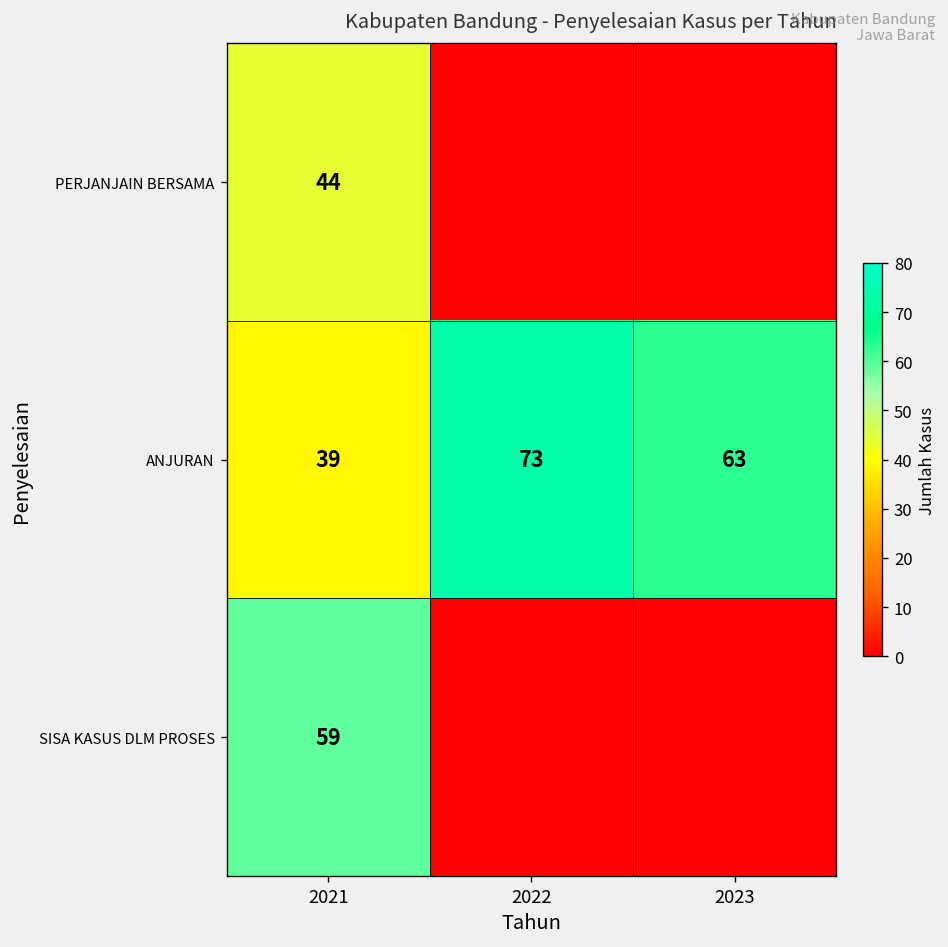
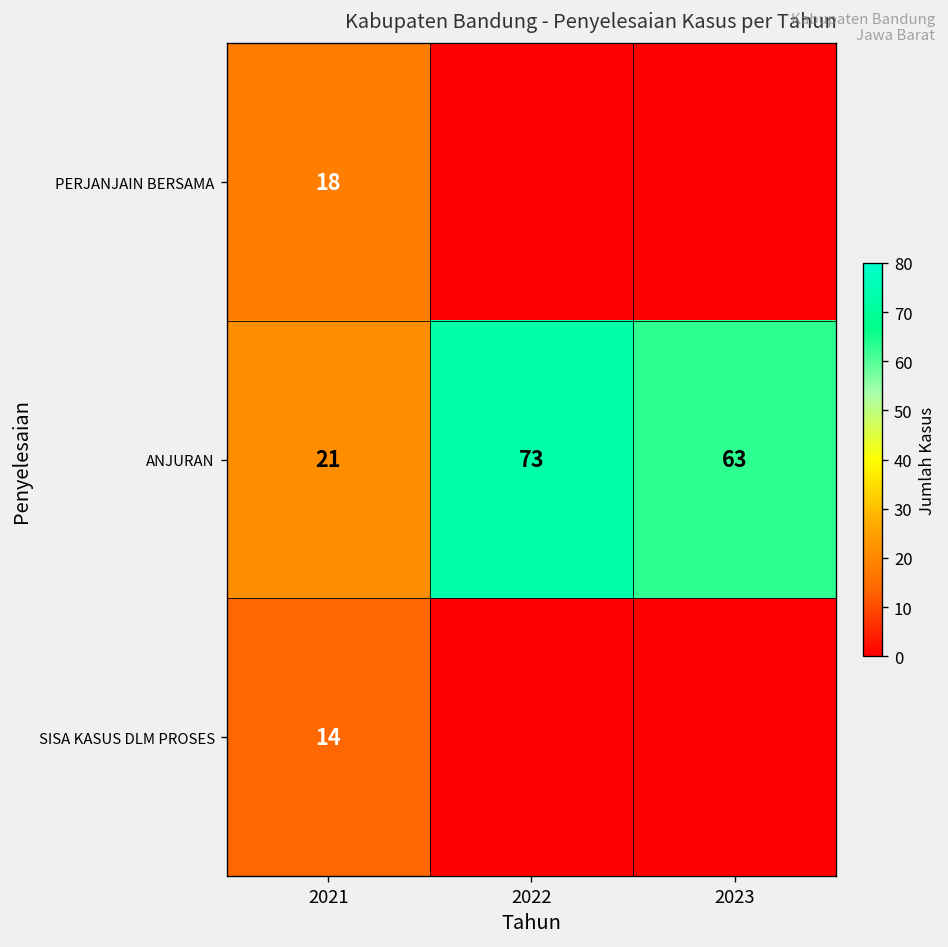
  {
    "PERJANJAIN BERSAMA": {
-     "2021": 44
+     "2021": 18
    },
    "ANJURAN": {
-     "2021": 39,
+     "2021": 21,
      "2022": 73,
      "2023": 63
    },
    "SISA KASUS DLM PROSES": {
-     "2021": 59
+     "2021": 14
    }
  }
